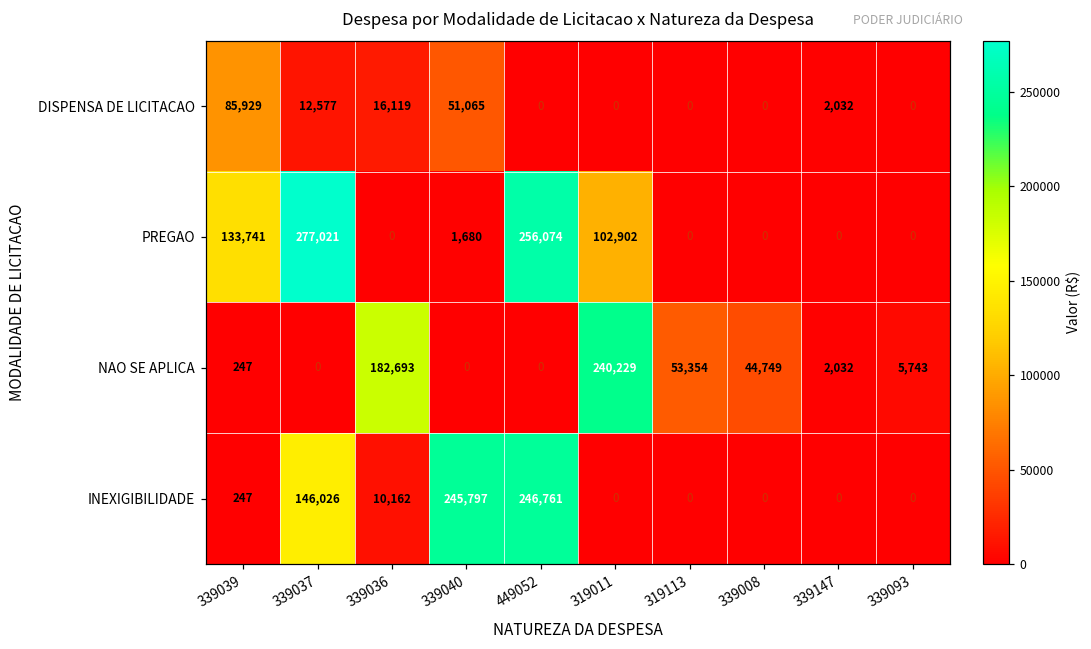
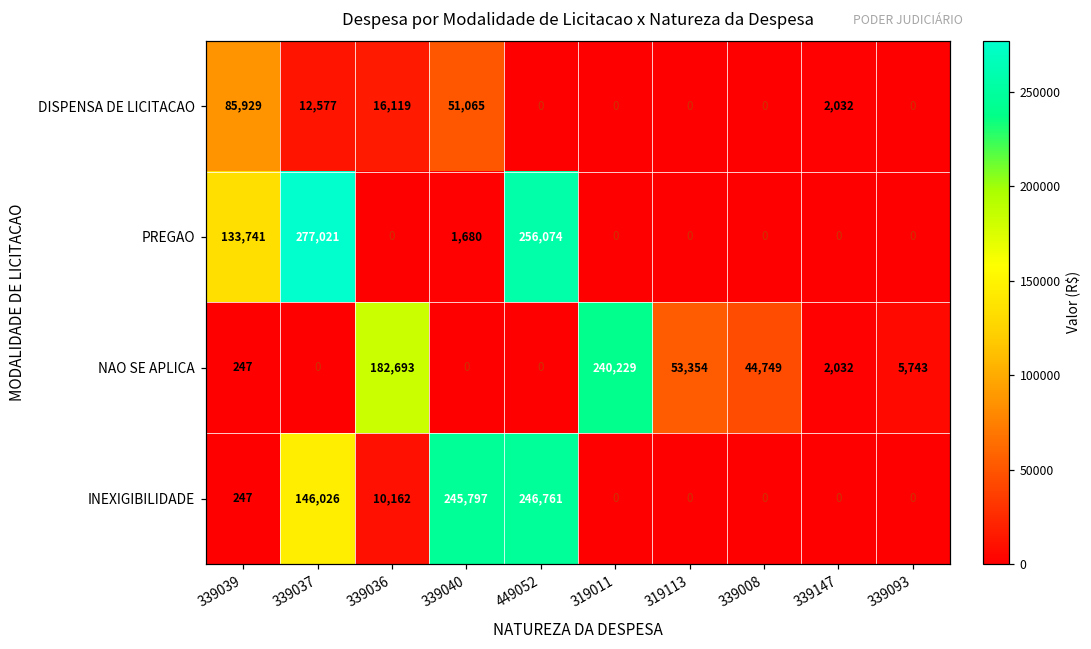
  {
    "DISPENSA DE LICITACAO": {
      "339039": "85,929",
      "339037": "12,577",
      "339036": "16,119",
      "339040": "51,065",
      "449052": "0",
      "319011": "0",
      "319113": "0",
      "339008": "0",
      "339147": "2,032",
      "339093": "0"
    },
    "PREGAO": {
      "339039": "133,741",
      "339037": "277,021",
      "339036": "0",
      "339040": "1,680",
      "449052": "256,074",
-     "319011": "102,902",
+     "319011": "0",
      "319113": "0",
      "339008": "0",
      "339147": "0",
      "339093": "0"
    },
    "NAO SE APLICA": {
      "339039": "247",
      "339037": "0",
      "339036": "182,693",
      "339040": "0",
      "449052": "0",
      "319011": "240,229",
      "319113": "53,354",
      "339008": "44,749",
      "339147": "2,032",
      "339093": "5,743"
    },
    "INEXIGIBILIDADE": {
      "339039": "247",
      "339037": "146,026",
      "339036": "10,162",
      "339040": "245,797",
      "449052": "246,761",
      "319011": "0",
      "319113": "0",
      "339008": "0",
      "339147": "0",
      "339093": "0"
    }
  }
